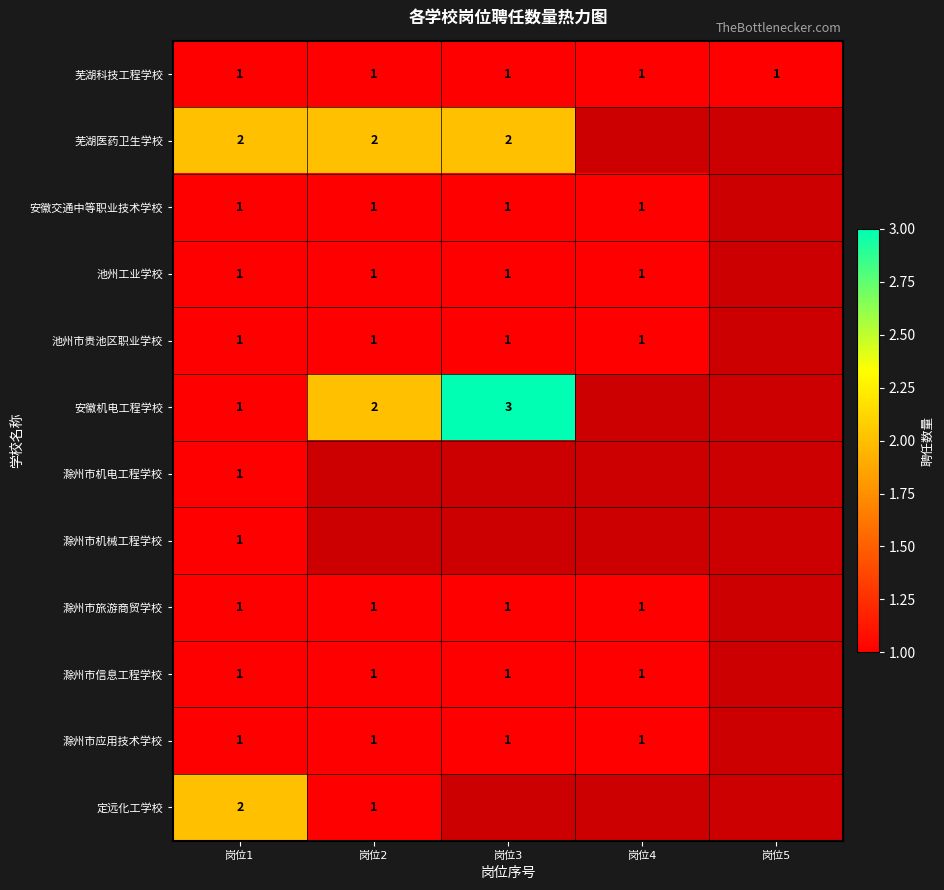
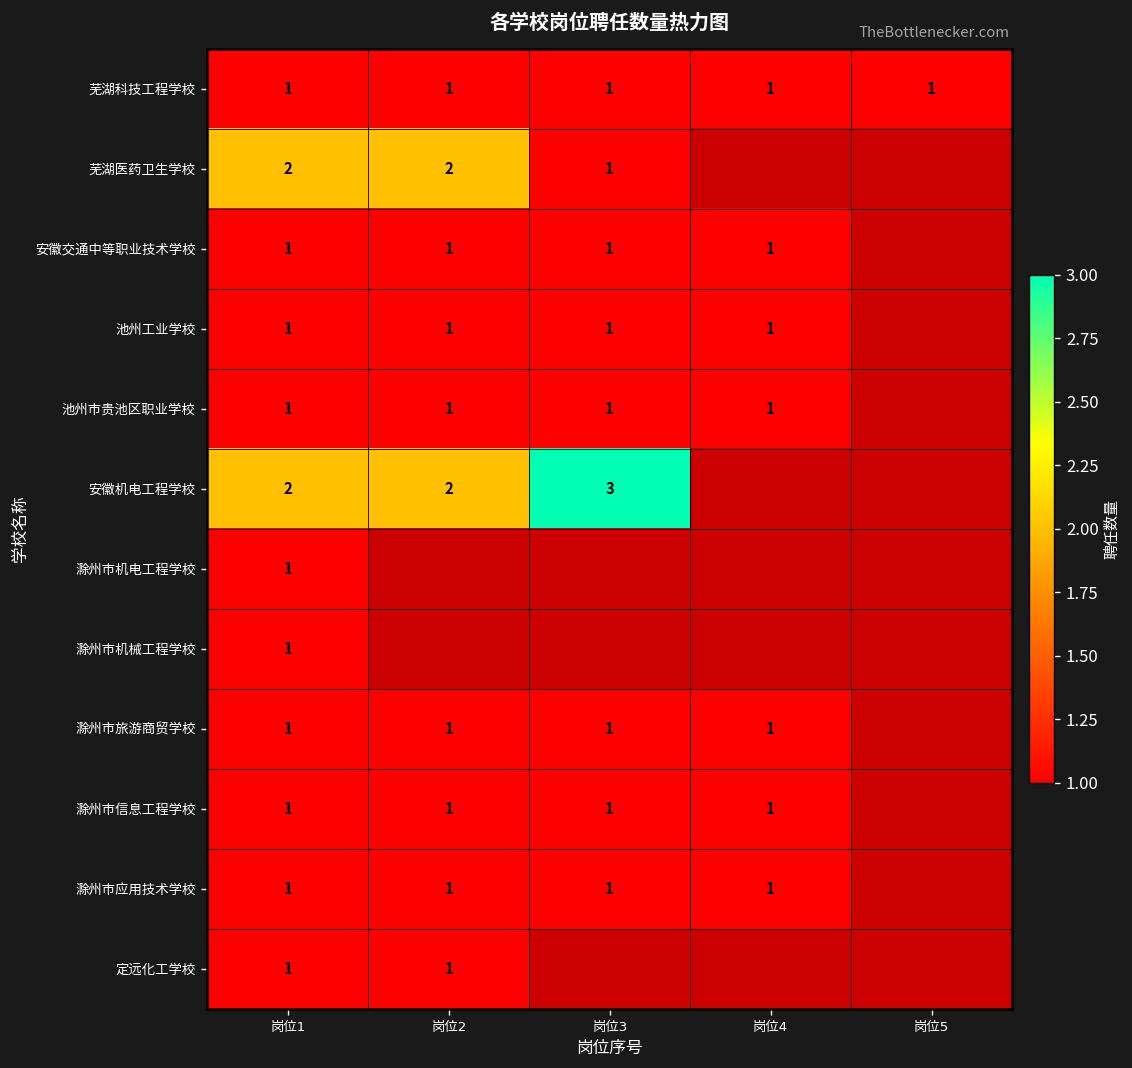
  {
    "芜湖科技工程学校": {
      "岗位1": 1,
      "岗位2": 1,
      "岗位3": 1,
      "岗位4": 1,
      "岗位5": 1
    },
    "芜湖医药卫生学校": {
      "岗位1": 2,
      "岗位2": 2,
-     "岗位3": 2
+     "岗位3": 1
    },
    "安徽交通中等职业技术学校": {
      "岗位1": 1,
      "岗位2": 1,
      "岗位3": 1,
      "岗位4": 1
    },
    "池州工业学校": {
      "岗位1": 1,
      "岗位2": 1,
      "岗位3": 1,
      "岗位4": 1
    },
    "池州市贵池区职业学校": {
      "岗位1": 1,
      "岗位2": 1,
      "岗位3": 1,
      "岗位4": 1
    },
    "安徽机电工程学校": {
-     "岗位1": 1,
+     "岗位1": 2,
      "岗位2": 2,
      "岗位3": 3
    },
    "滁州市机电工程学校": {
      "岗位1": 1
    },
    "滁州市机械工程学校": {
      "岗位1": 1
    },
    "滁州市旅游商贸学校": {
      "岗位1": 1,
      "岗位2": 1,
      "岗位3": 1,
      "岗位4": 1
    },
    "滁州市信息工程学校": {
      "岗位1": 1,
      "岗位2": 1,
      "岗位3": 1,
      "岗位4": 1
    },
    "滁州市应用技术学校": {
      "岗位1": 1,
      "岗位2": 1,
      "岗位3": 1,
      "岗位4": 1
    },
    "定远化工学校": {
-     "岗位1": 2,
+     "岗位1": 1,
      "岗位2": 1
    }
  }
